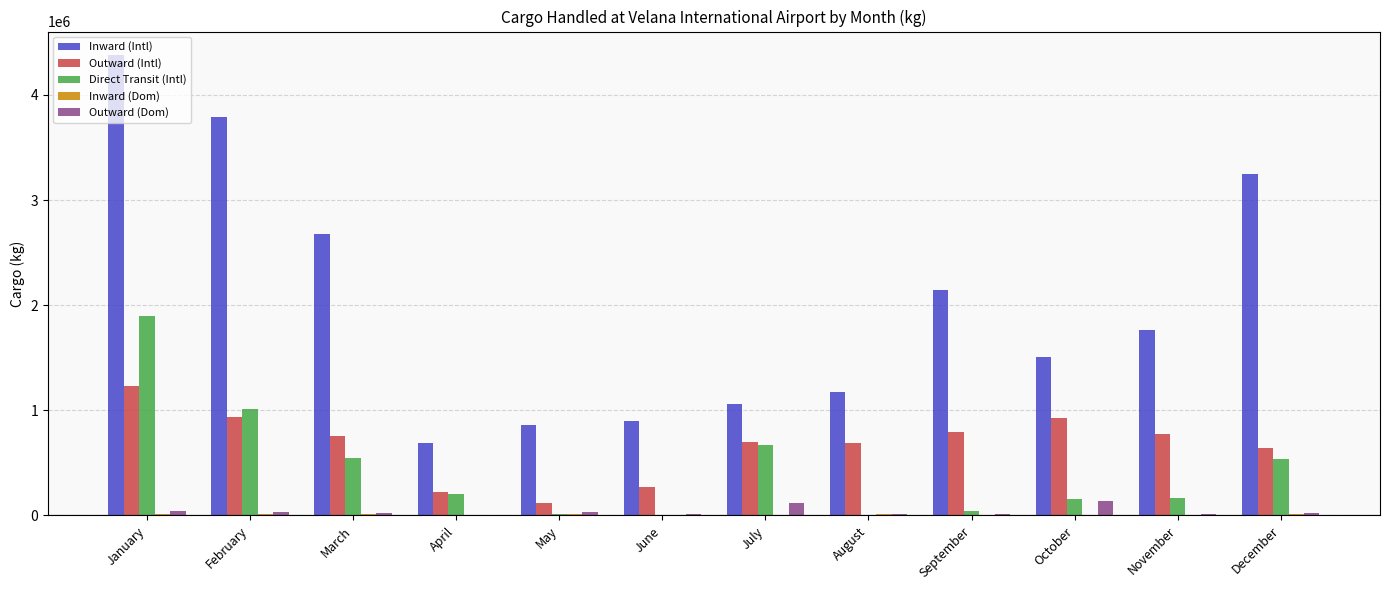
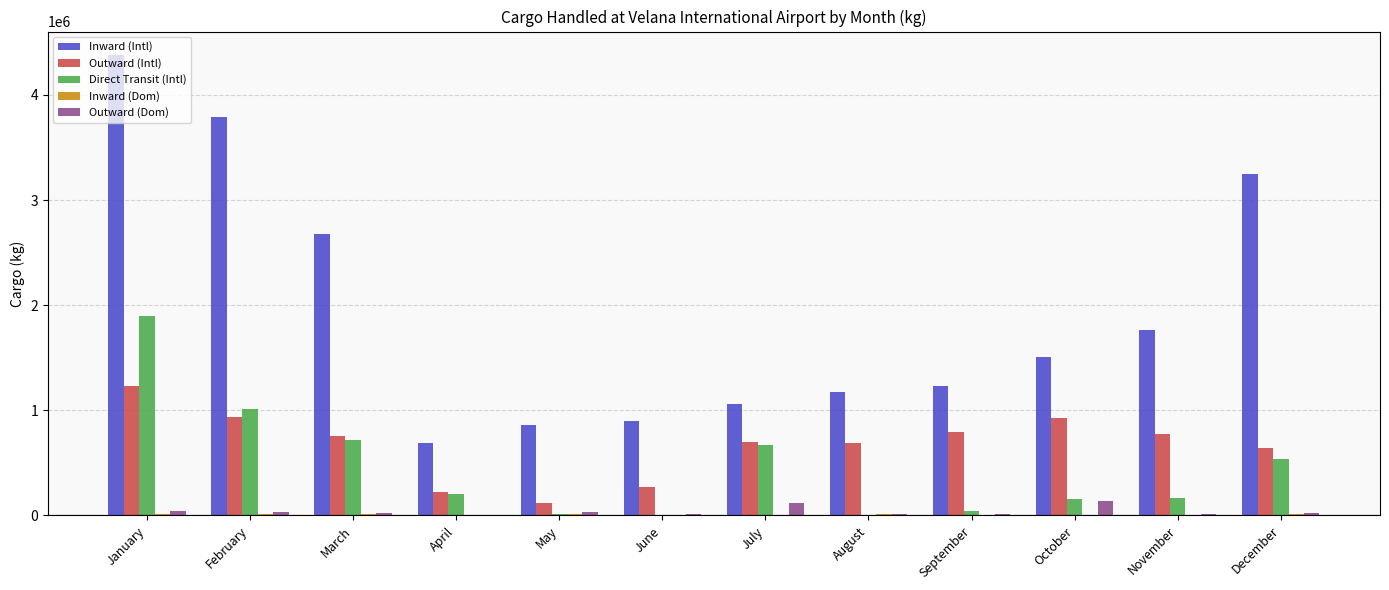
  {
    "Inward (Intl)": {
      "February": 3790000,
      "March": 2680000,
      "April": 690000,
      "May": 860000,
      "June": 900000,
      "July": 1060000,
      "August": 1170000,
-     "September": 2140000,
+     "September": 1230000,
      "October": 1500000,
      "November": 1760000,
      "December": 3250000
    },
    "Outward (Intl)": {
      "January": 1230000,
      "February": 930000,
      "March": 750000,
      "April": 230000,
      "May": 120000,
      "June": 270000,
      "July": 700000,
      "August": 690000,
      "September": 790000,
      "October": 930000,
      "November": 770000,
      "December": 640000
    },
    "Direct Transit (Intl)": {
      "January": 1890000,
      "February": 1020000,
-     "March": 550000,
+     "March": 710000,
      "April": 200000,
      "July": 670000,
      "September": 40000,
      "October": 160000,
      "November": 170000,
      "December": 530000
    },
    "Outward (Dom)": {
      "January": 40000,
      "February": 30000,
      "March": 30000,
      "May": 30000,
      "July": 120000,
      "October": 130000,
      "December": 30000
    }
  }
